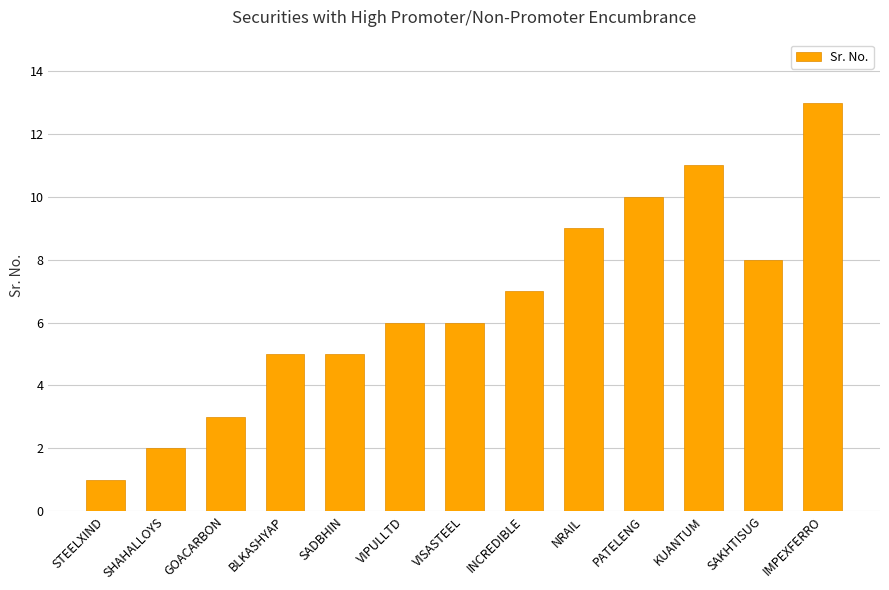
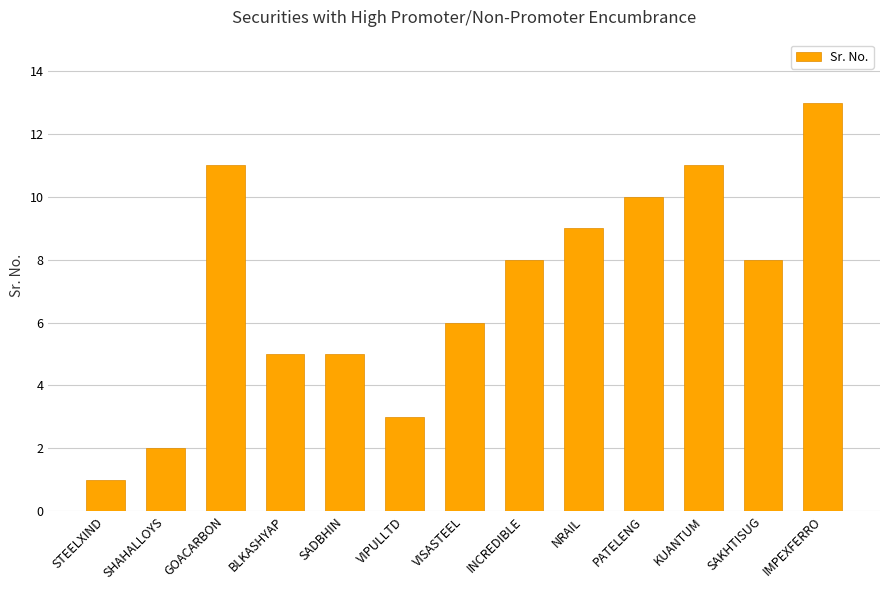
  {
    "STEELXIND": 1,
    "SHAHALLOYS": 2,
-   "GOACARBON": 3,
+   "GOACARBON": 11,
    "BLKASHYAP": 5,
    "SADBHIN": 5,
-   "VIPULLTD": 6,
+   "VIPULLTD": 3,
    "VISASTEEL": 6,
-   "INCREDIBLE": 7,
+   "INCREDIBLE": 8,
    "NRAIL": 9,
    "PATELENG": 10,
    "KUANTUM": 11,
    "SAKHTISUG": 8,
    "IMPEXFERRO": 13
  }
